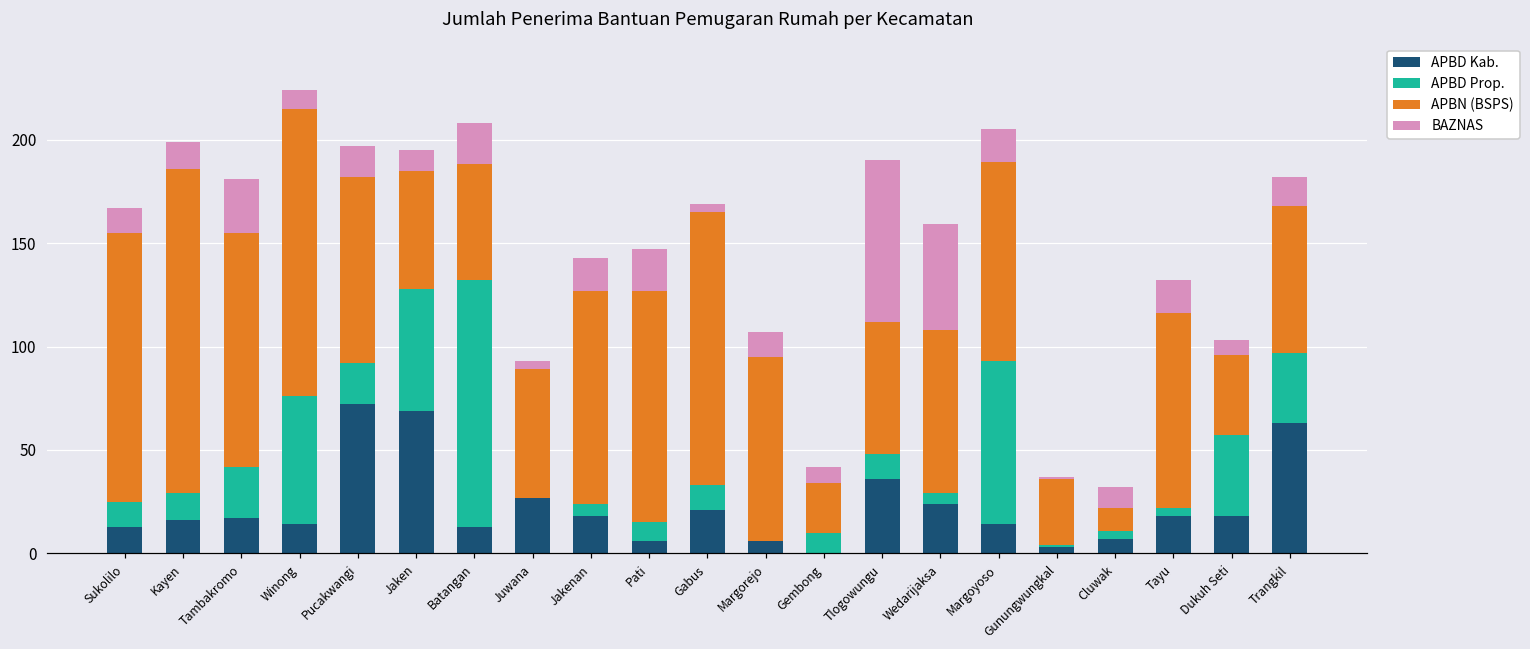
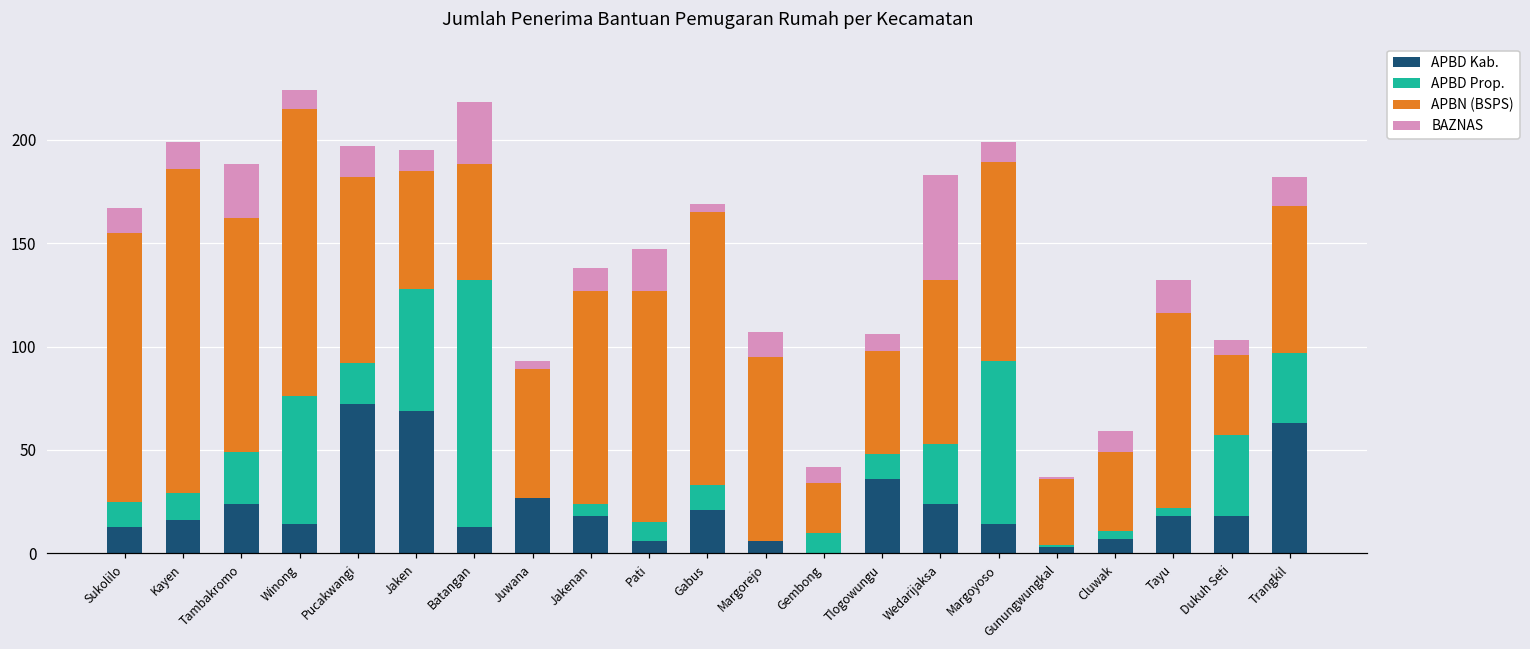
  {
    "APBD Kab.": {
      "Sukolilo": 13,
      "Kayen": 16,
-     "Tambakromo": 17,
+     "Tambakromo": 24,
      "Winong": 14,
      "Pucakwangi": 72,
      "Jaken": 69,
      "Batangan": 13,
      "Juwana": 27,
      "Jakenan": 18,
      "Pati": 6,
      "Gabus": 21,
      "Margorejo": 6,
      "Gembong": 0,
      "Tlogowungu": 36,
      "Wedarijaksa": 24,
      "Margoyoso": 14,
      "Gunungwungkal": 3,
      "Cluwak": 7,
      "Tayu": 18,
      "Dukuh Seti": 18,
      "Trangkil": 63
    },
    "APBD Prop.": {
      "Sukolilo": 12,
      "Kayen": 13,
      "Tambakromo": 25,
      "Winong": 62,
      "Pucakwangi": 20,
      "Jaken": 59,
      "Batangan": 119,
      "Juwana": 0,
      "Jakenan": 6,
      "Pati": 9,
      "Gabus": 12,
      "Margorejo": 0,
      "Gembong": 10,
      "Tlogowungu": 12,
-     "Wedarijaksa": 5,
+     "Wedarijaksa": 29,
      "Margoyoso": 79,
      "Cluwak": 4,
      "Tayu": 4,
      "Dukuh Seti": 39,
      "Trangkil": 34
    },
    "APBN (BSPS)": {
      "Sukolilo": 130,
      "Kayen": 157,
      "Tambakromo": 113,
      "Winong": 139,
      "Pucakwangi": 90,
      "Jaken": 57,
      "Batangan": 56,
      "Juwana": 62,
      "Jakenan": 103,
      "Pati": 112,
      "Gabus": 132,
      "Margorejo": 89,
      "Gembong": 24,
-     "Tlogowungu": 64,
+     "Tlogowungu": 50,
      "Wedarijaksa": 79,
      "Margoyoso": 96,
      "Gunungwungkal": 32,
-     "Cluwak": 11,
+     "Cluwak": 38,
      "Tayu": 94,
      "Dukuh Seti": 39,
      "Trangkil": 71
    },
    "BAZNAS": {
      "Sukolilo": 12,
      "Kayen": 13,
      "Tambakromo": 26,
      "Winong": 9,
      "Pucakwangi": 15,
      "Jaken": 10,
-     "Batangan": 20,
+     "Batangan": 30,
      "Juwana": 4,
-     "Jakenan": 16,
+     "Jakenan": 11,
      "Pati": 20,
      "Gabus": 4,
      "Margorejo": 12,
      "Gembong": 8,
-     "Tlogowungu": 78,
+     "Tlogowungu": 8,
      "Wedarijaksa": 51,
-     "Margoyoso": 16,
+     "Margoyoso": 10,
      "Cluwak": 10,
      "Tayu": 16,
      "Dukuh Seti": 7,
      "Trangkil": 14
    }
  }
